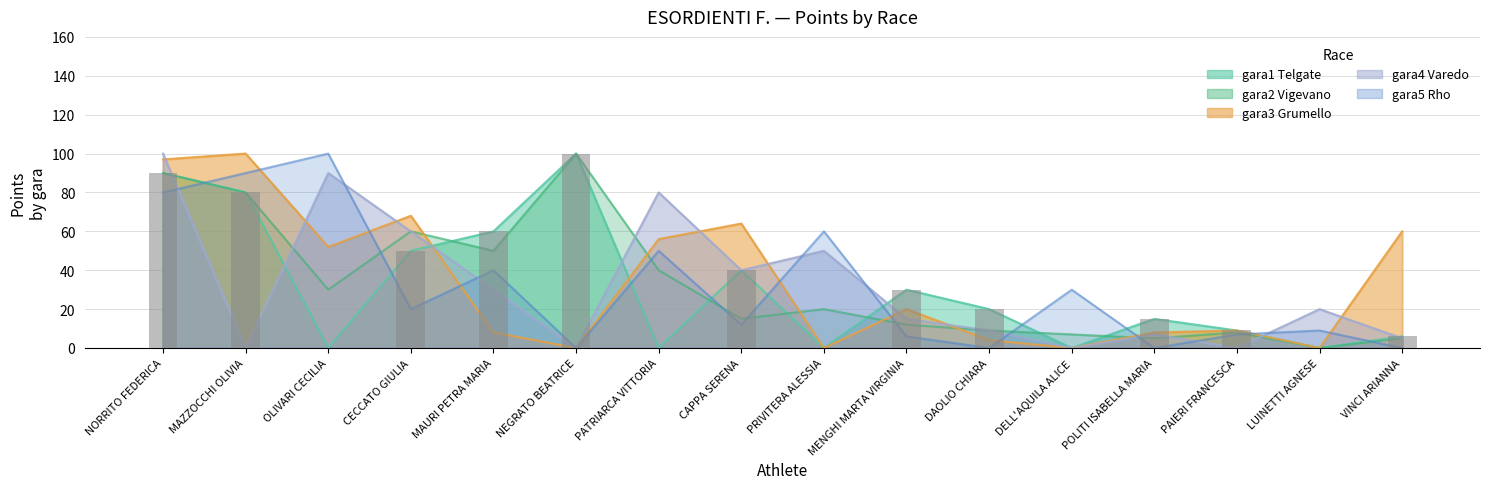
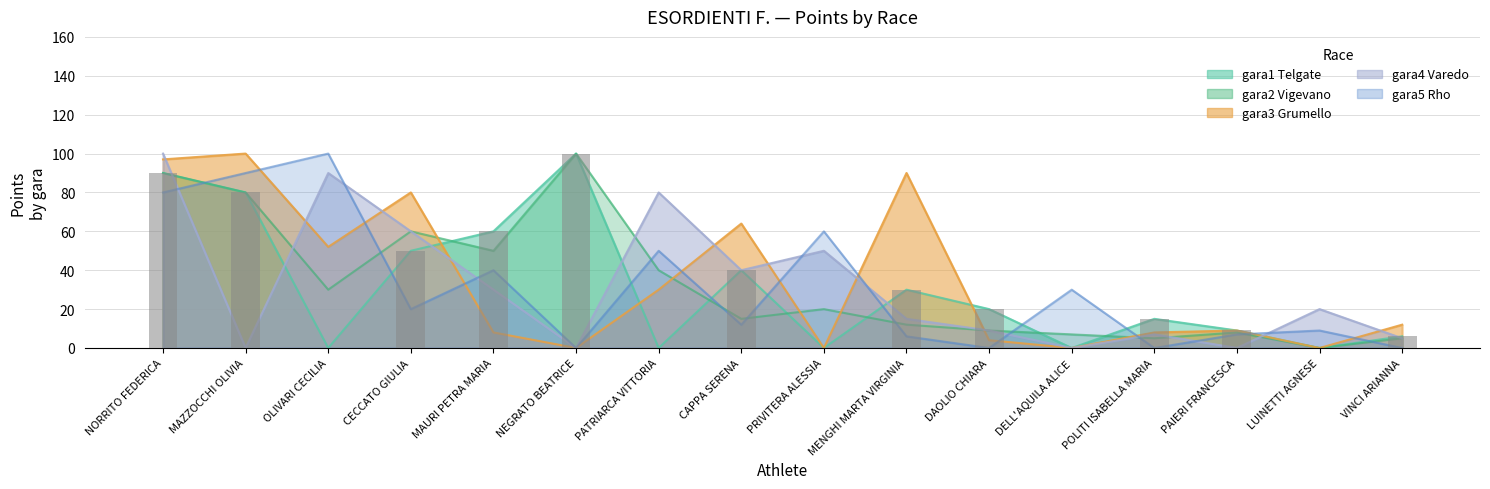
  {
    "gara3 Grumello": {
      "NORRITO FEDERICA": 97,
      "MAZZOCCHI OLIVIA": 100,
      "OLIVARI CECILIA": 52,
-     "CECCATO GIULIA": 68,
+     "CECCATO GIULIA": 80,
      "MAURI PETRA MARIA": 8,
-     "PATRIARCA VITTORIA": 56,
+     "PATRIARCA VITTORIA": 30,
      "CAPPA SERENA": 64,
-     "MENGHI MARTA VIRGINIA": 20,
+     "MENGHI MARTA VIRGINIA": 90,
      "DAOLIO CHIARA": 4,
-     "VINCI ARIANNA": 60
+     "VINCI ARIANNA": 12
    }
  }
